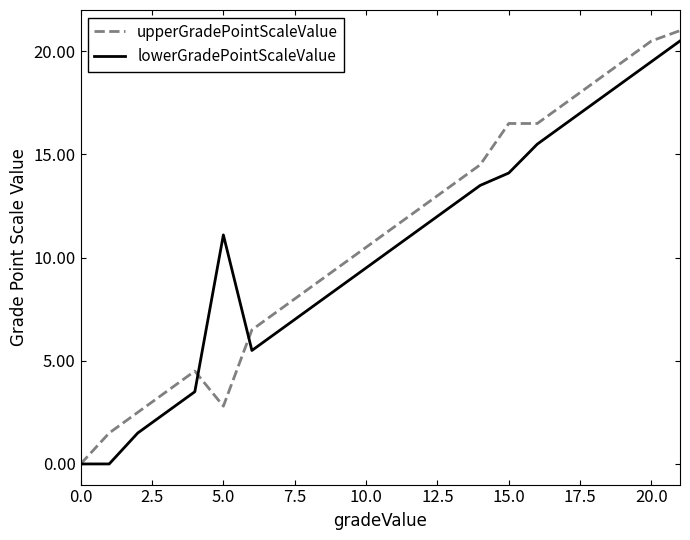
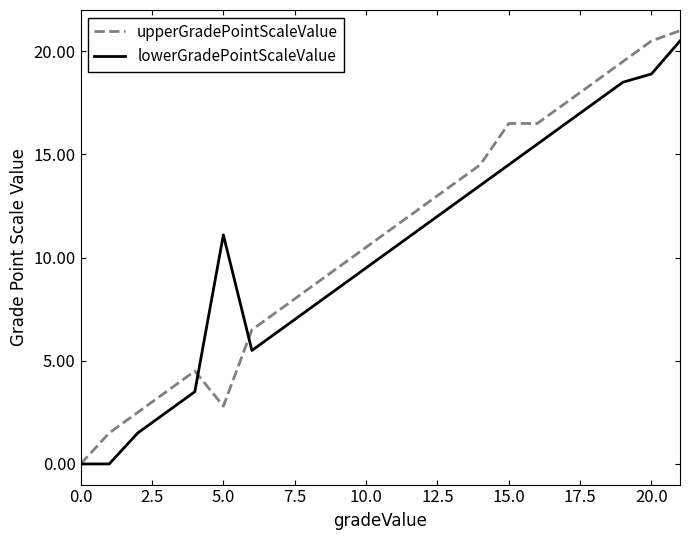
  {
    "upperGradePointScaleValue": {
      "5.0": 2.8,
      "10.0": 10.5,
      "15.0": 16.5,
      "20.0": 20.5
    },
    "lowerGradePointScaleValue": {
      "5.0": 11.1,
      "10.0": 9.5,
-     "15.0": 14.1,
-     "20.0": 19.5
+     "15.0": 14.5,
+     "20.0": 18.9
    }
  }
